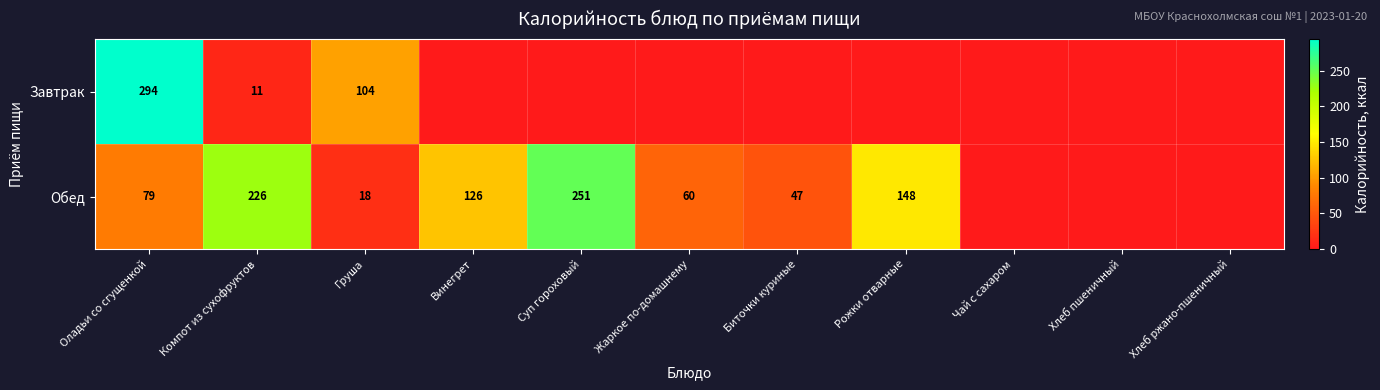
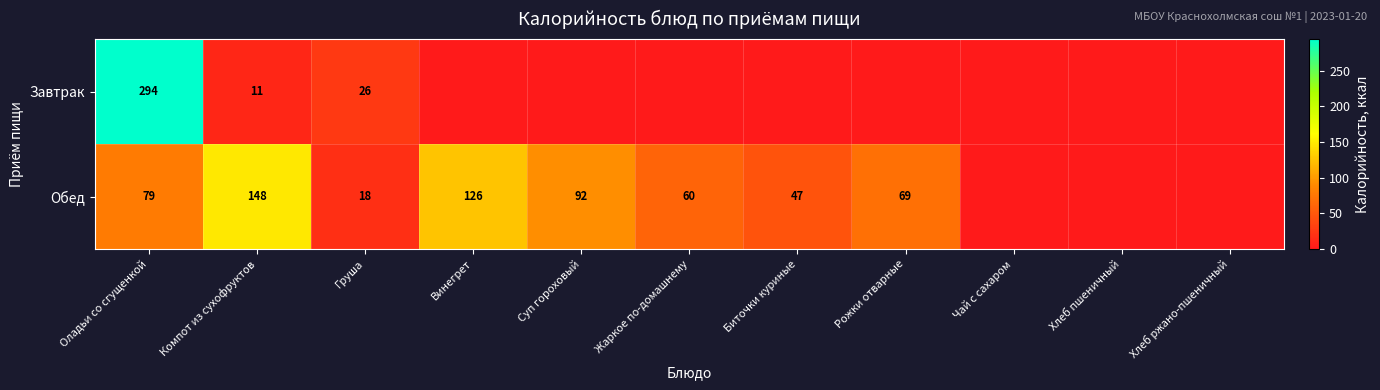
  {
    "Завтрак": {
      "Оладьи со сгущенкой": 294,
      "Компот из сухофруктов": 11,
-     "Груша": 104
+     "Груша": 26
    },
    "Обед": {
      "Оладьи со сгущенкой": 79,
-     "Компот из сухофруктов": 226,
+     "Компот из сухофруктов": 148,
      "Груша": 18,
      "Винегрет": 126,
-     "Суп гороховый": 251,
+     "Суп гороховый": 92,
      "Жаркое по-домашнему": 60,
      "Биточки куриные": 47,
-     "Рожки отварные": 148
+     "Рожки отварные": 69
    }
  }
